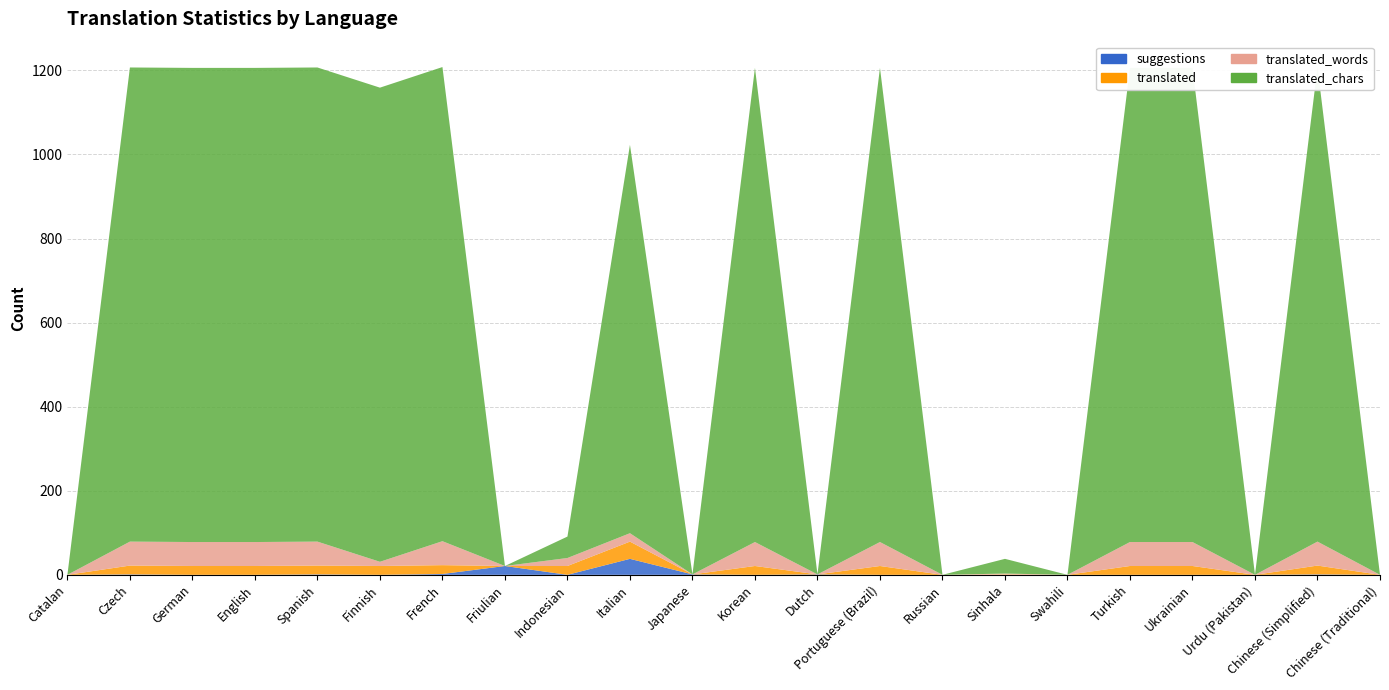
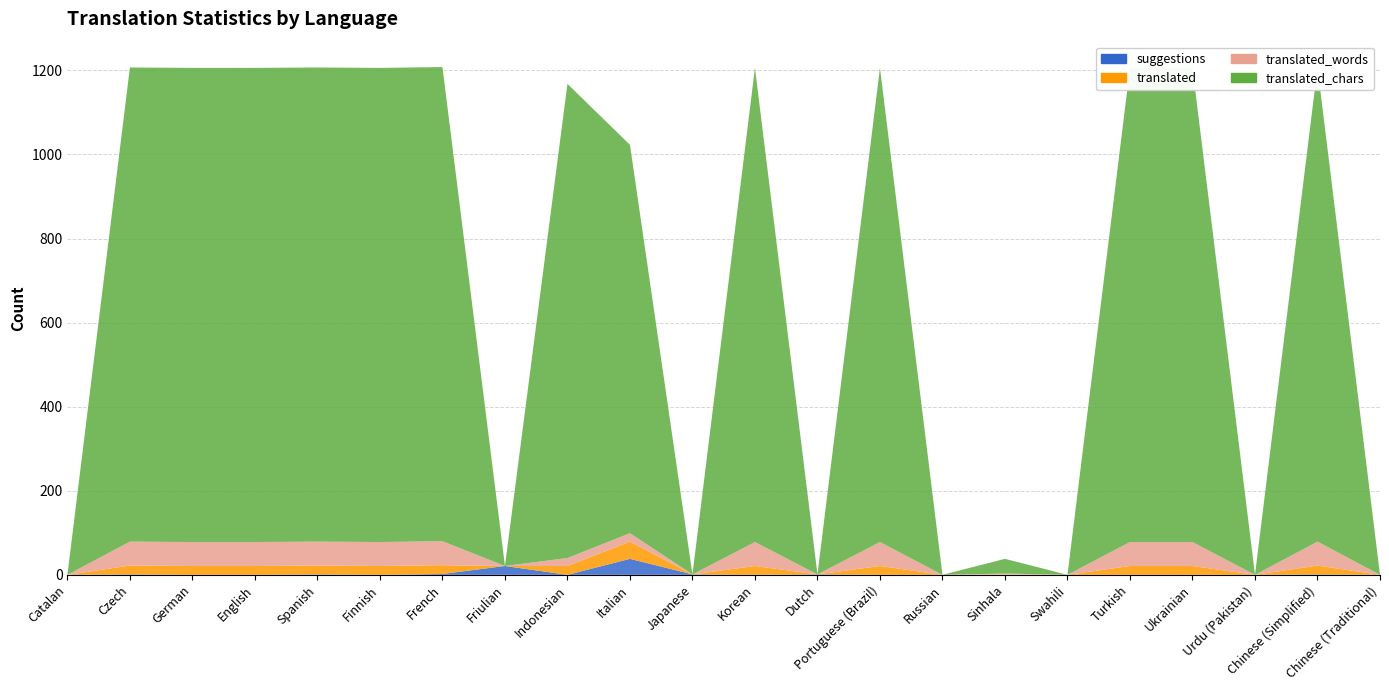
  {
    "suggestions": {
      "German": 0,
      "English": 0,
      "Finnish": 0,
      "Indonesian": 0,
      "Italian": 40,
      "Korean": 0,
      "Portuguese (Brazil)": 0,
      "Turkish": 0,
      "Ukrainian": 0
    },
    "translated": {
      "Czech": 20,
      "German": 20,
      "English": 20,
      "Spanish": 20,
      "Finnish": 20,
      "French": 20,
      "Indonesian": 20,
      "Italian": 40,
      "Korean": 20,
      "Portuguese (Brazil)": 20,
      "Turkish": 20,
      "Ukrainian": 20,
      "Chinese (Simplified)": 20
    },
    "translated_words": {
      "Czech": 60,
      "German": 60,
      "English": 60,
      "Spanish": 60,
-     "Finnish": 10,
+     "Finnish": 60,
      "French": 60,
      "Indonesian": 20,
      "Italian": 20,
      "Korean": 60,
      "Portuguese (Brazil)": 60,
      "Turkish": 60,
      "Ukrainian": 60,
      "Chinese (Simplified)": 60
    },
    "translated_chars": {
      "Czech": 1130,
      "German": 1130,
      "English": 1130,
      "Spanish": 1130,
      "Finnish": 1130,
      "French": 1130,
-     "Indonesian": 50,
+     "Indonesian": 1130,
      "Italian": 920,
      "Korean": 1130,
      "Portuguese (Brazil)": 1130,
      "Sinhala": 40
    }
  }
